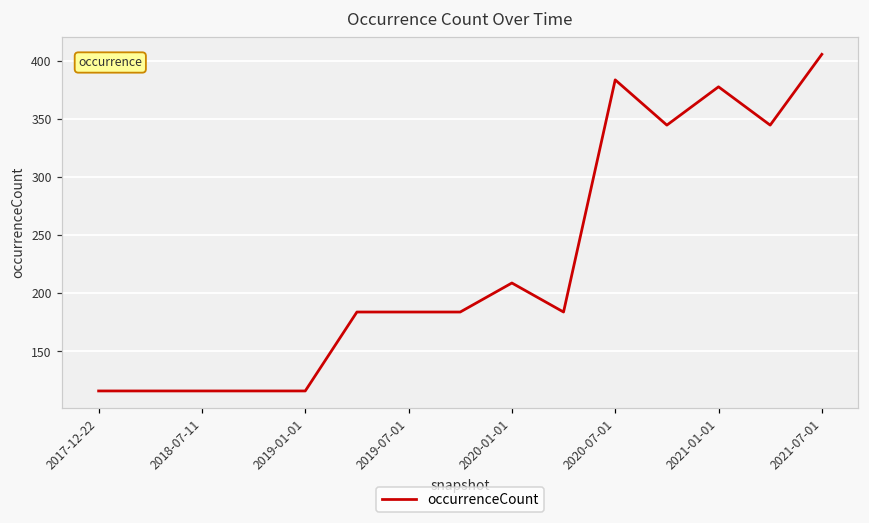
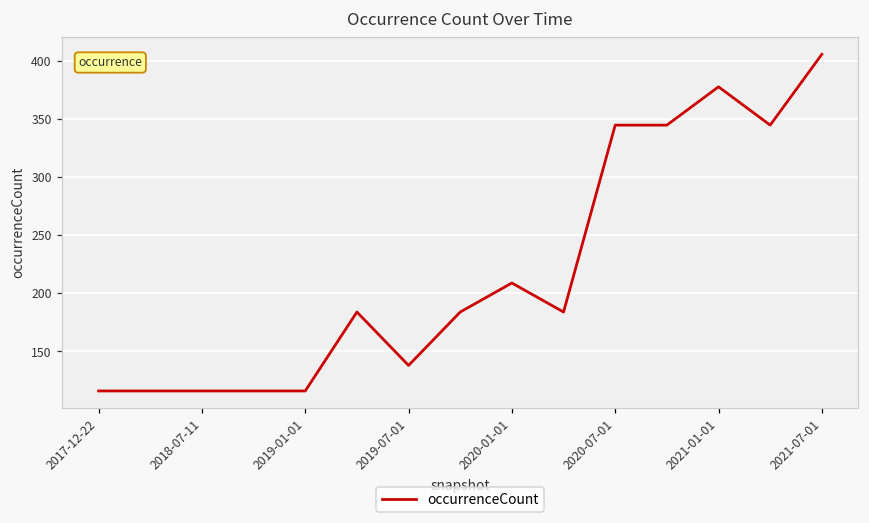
  {
    "2017-12-22": 116,
    "2018-07-11": 116,
    "2019-01-01": 116,
-   "2019-07-01": 184,
+   "2019-07-01": 138,
    "2020-01-01": 209,
-   "2020-07-01": 384,
+   "2020-07-01": 345,
    "2021-01-01": 378,
    "2021-07-01": 406
  }
